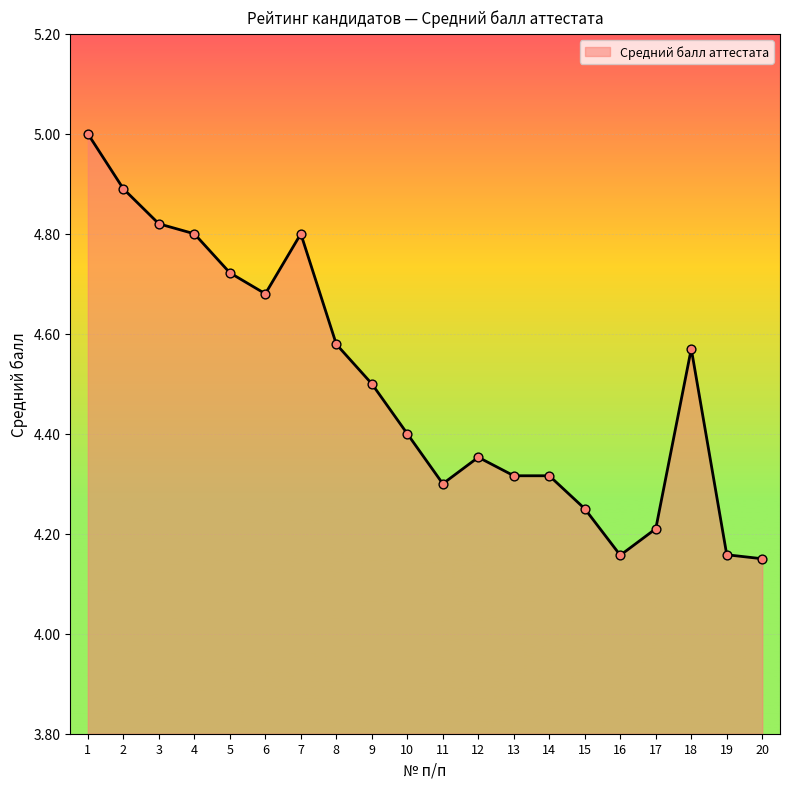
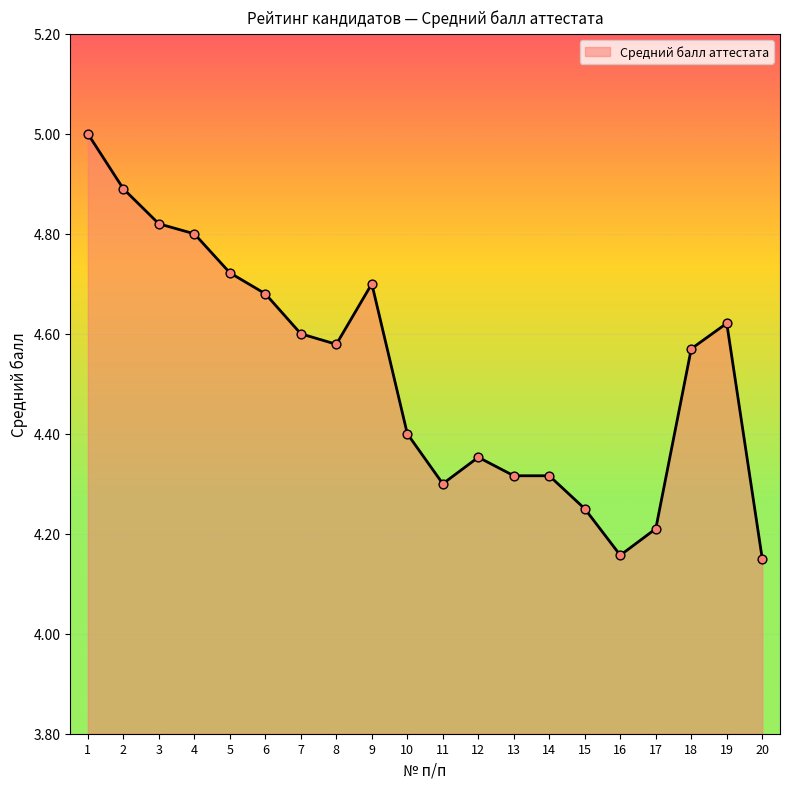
  {
    "1": 5.00,
    "2": 4.89,
    "3": 4.82,
    "4": 4.80,
    "5": 4.72,
    "6": 4.68,
-   "7": 4.8,
+   "7": 4.6,
    "8": 4.58,
-   "9": 4.5,
+   "9": 4.7,
    "10": 4.40,
    "11": 4.30,
    "12": 4.35,
    "13": 4.32,
    "14": 4.32,
    "15": 4.25,
    "16": 4.16,
    "17": 4.21,
    "18": 4.57,
-   "19": 4.16,
+   "19": 4.62,
    "20": 4.15
  }
